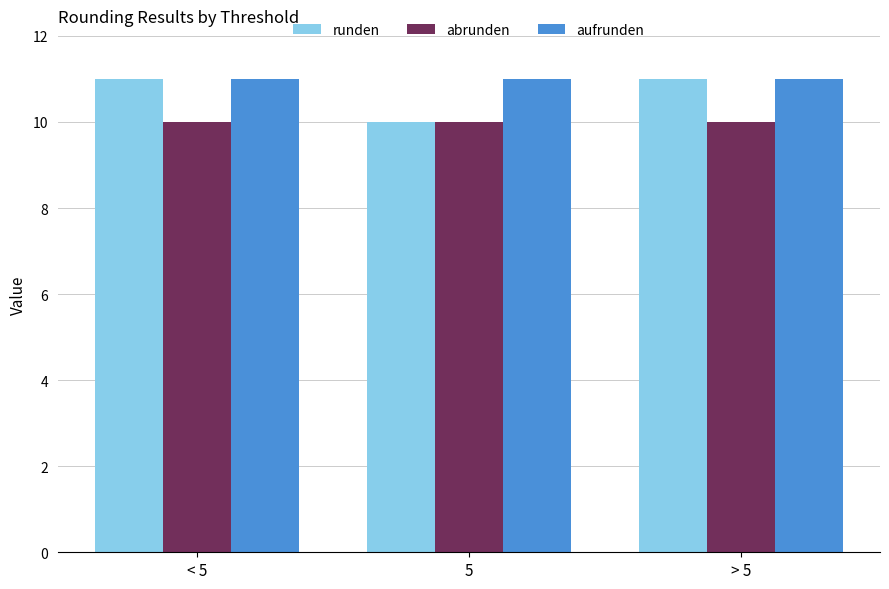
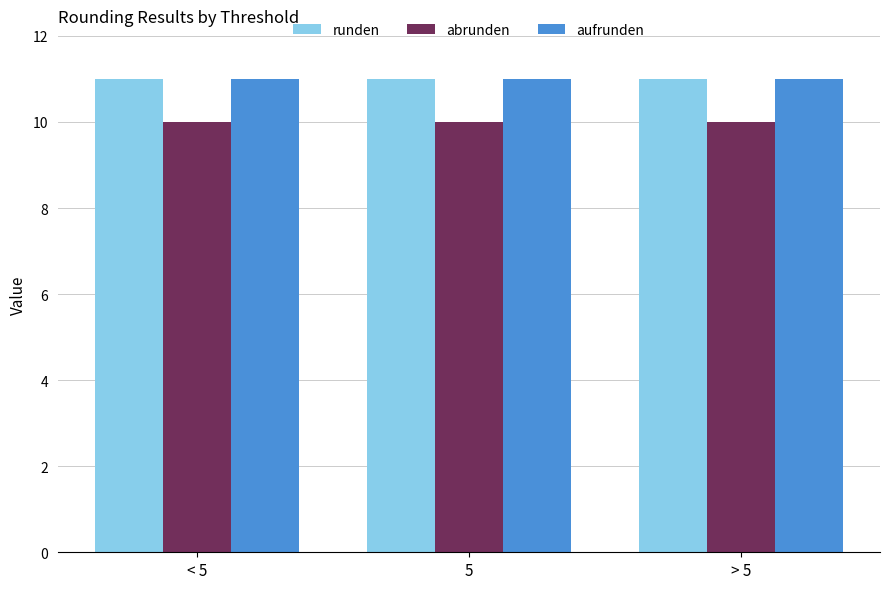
  {
    "runden": {
      "< 5": 11,
-     "5": 10,
+     "5": 11,
      "> 5": 11
    },
    "abrunden": {
      "< 5": 10,
      "5": 10,
      "> 5": 10
    },
    "aufrunden": {
      "< 5": 11,
      "5": 11,
      "> 5": 11
    }
  }
